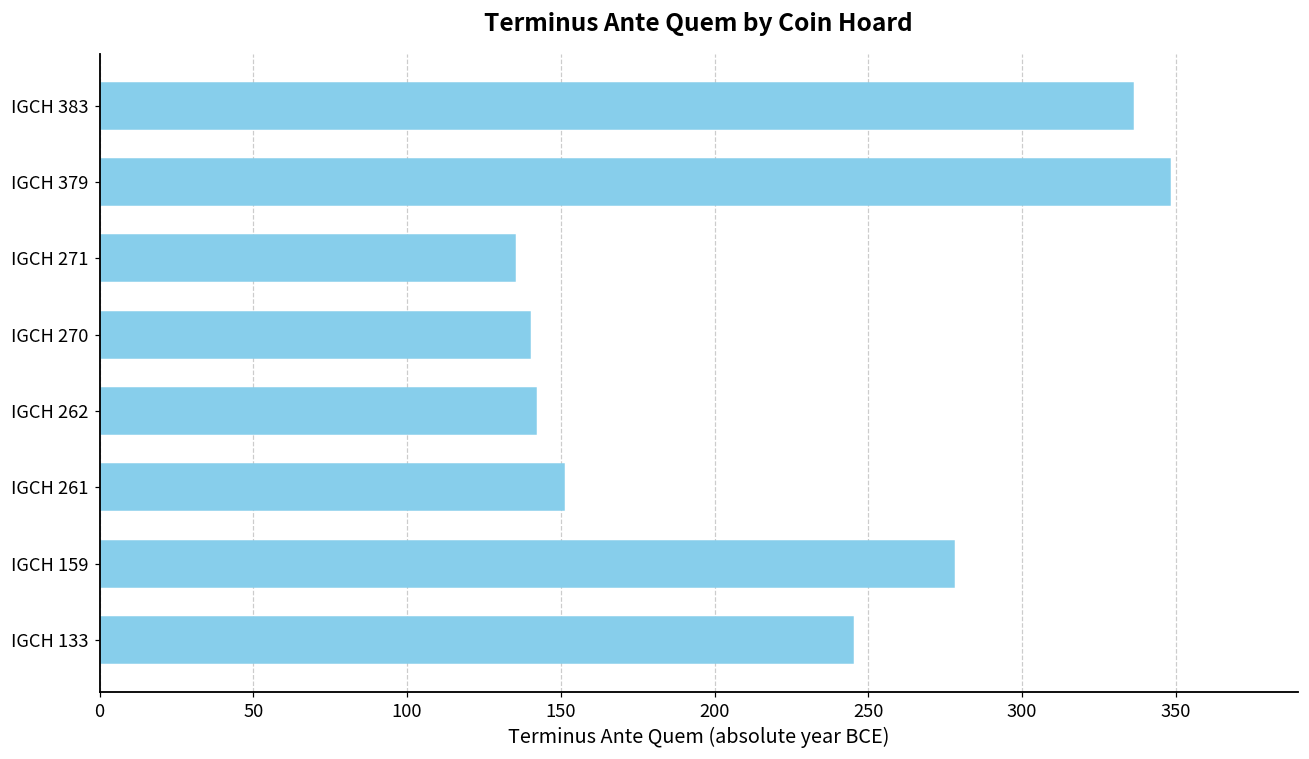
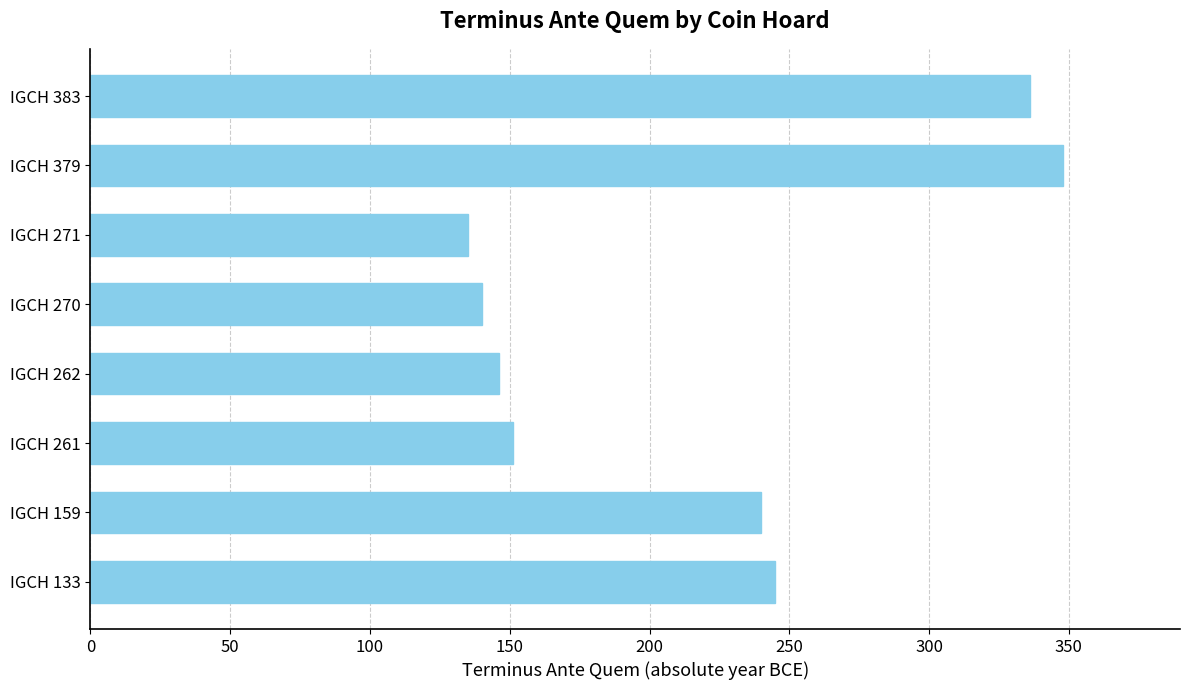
  {
    "IGCH 383": 336,
    "IGCH 379": 348,
    "IGCH 271": 135,
    "IGCH 270": 140,
-   "IGCH 262": 142,
+   "IGCH 262": 146,
    "IGCH 261": 151,
-   "IGCH 159": 278,
+   "IGCH 159": 240,
    "IGCH 133": 245
  }
